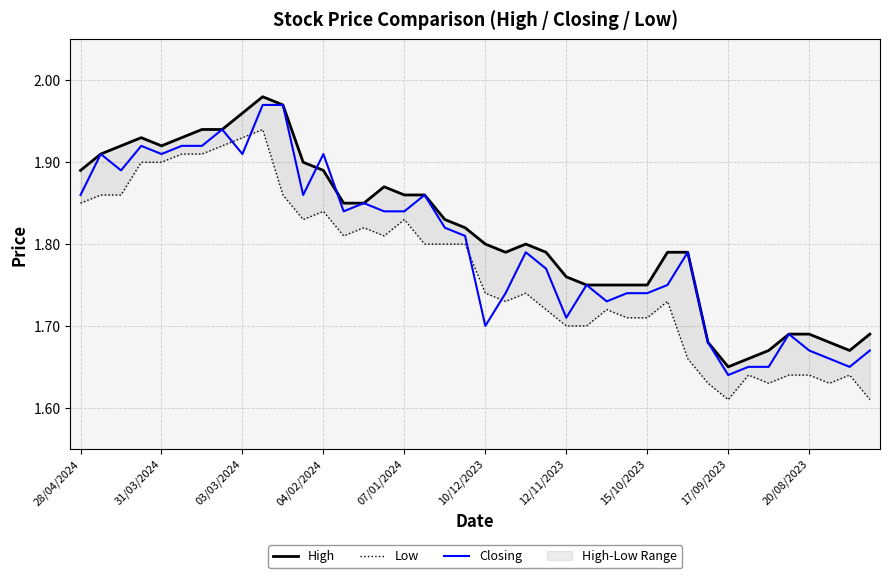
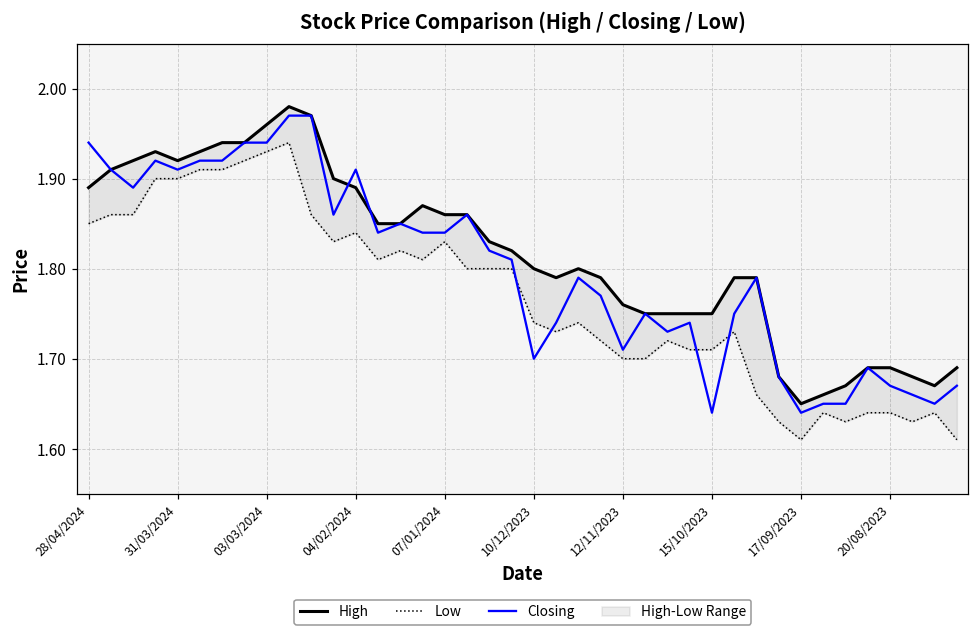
  {
    "Closing": {
-     "28/04/2024": 1.86,
+     "28/04/2024": 1.94,
      "31/03/2024": 1.91,
-     "03/03/2024": 1.91,
+     "03/03/2024": 1.94,
      "04/02/2024": 1.91,
      "07/01/2024": 1.84,
      "10/12/2023": 1.70,
      "12/11/2023": 1.71,
-     "15/10/2023": 1.74,
+     "15/10/2023": 1.64,
      "17/09/2023": 1.64,
      "20/08/2023": 1.67
    }
  }
